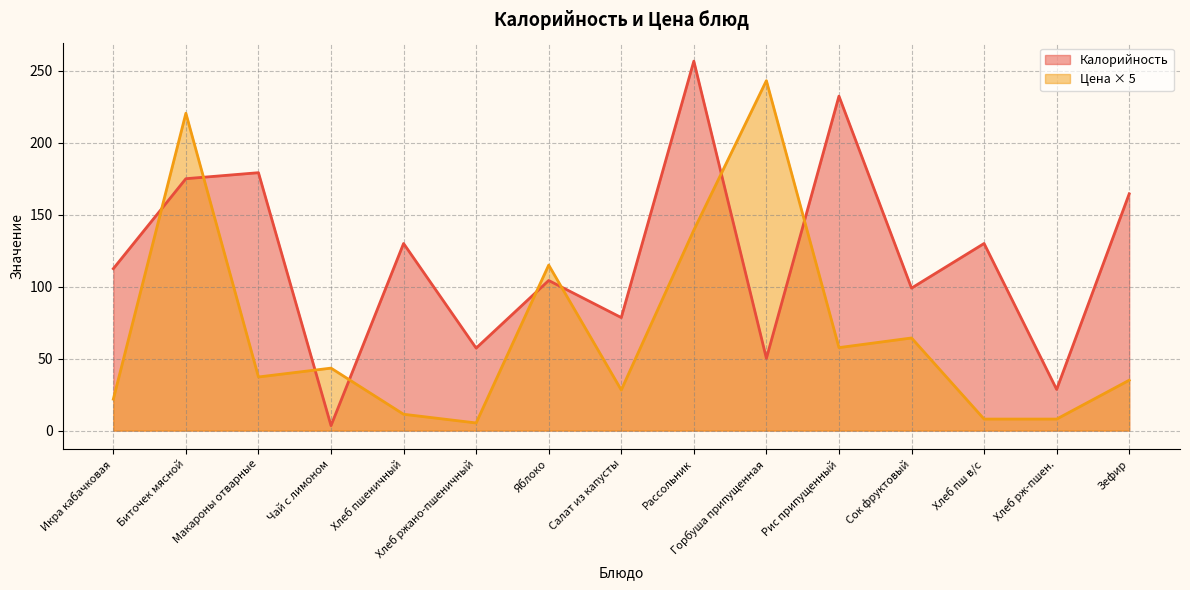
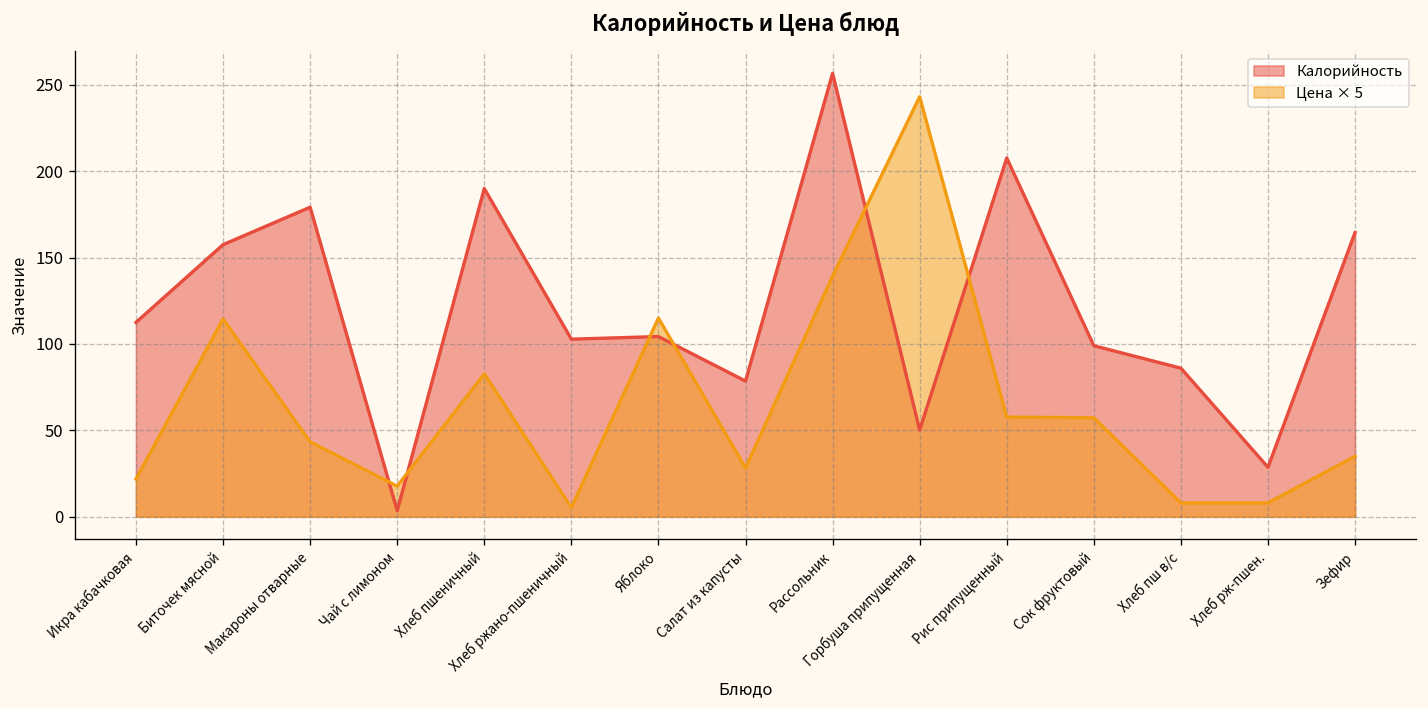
  {
    "Калорийность": {
      "Икра кабачковая": 113,
-     "Биточек мясной": 175,
+     "Биточек мясной": 158,
      "Макароны отварные": 179,
      "Чай с лимоном": 3,
-     "Хлеб пшеничный": 130,
-     "Хлеб ржано-пшеничный": 57,
+     "Хлеб пшеничный": 190,
+     "Хлеб ржано-пшеничный": 103,
      "Яблоко": 104,
      "Салат из капусты": 79,
      "Рассольник": 257,
      "Горбуша припущенная": 50,
-     "Рис припущенный": 232,
+     "Рис припущенный": 208,
      "Сок фруктовый": 99,
-     "Хлеб пш в/с": 130,
+     "Хлеб пш в/с": 86,
      "Хлеб рж-пшен.": 29,
      "Зефир": 165
    },
    "Цена × 5": {
      "Икра кабачковая": 22,
-     "Биточек мясной": 221,
-     "Макароны отварные": 37,
-     "Чай с лимоном": 43,
-     "Хлеб пшеничный": 11,
+     "Биточек мясной": 115,
+     "Макароны отварные": 43,
+     "Чай с лимоном": 18,
+     "Хлеб пшеничный": 83,
      "Хлеб ржано-пшеничный": 5,
      "Яблоко": 115,
      "Салат из капусты": 28,
      "Рассольник": 139,
      "Горбуша припущенная": 243,
      "Рис припущенный": 58,
-     "Сок фруктовый": 64,
+     "Сок фруктовый": 57,
      "Хлеб пш в/с": 8,
      "Хлеб рж-пшен.": 8,
      "Зефир": 35
    }
  }
